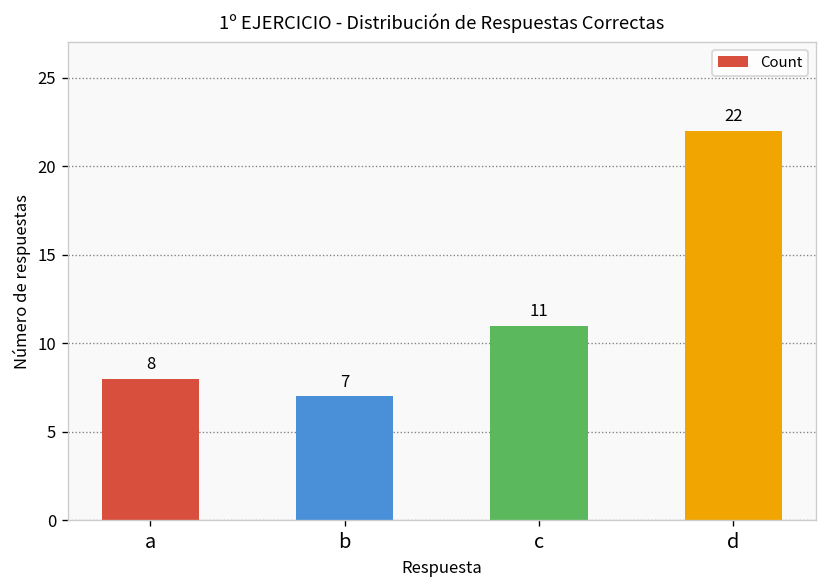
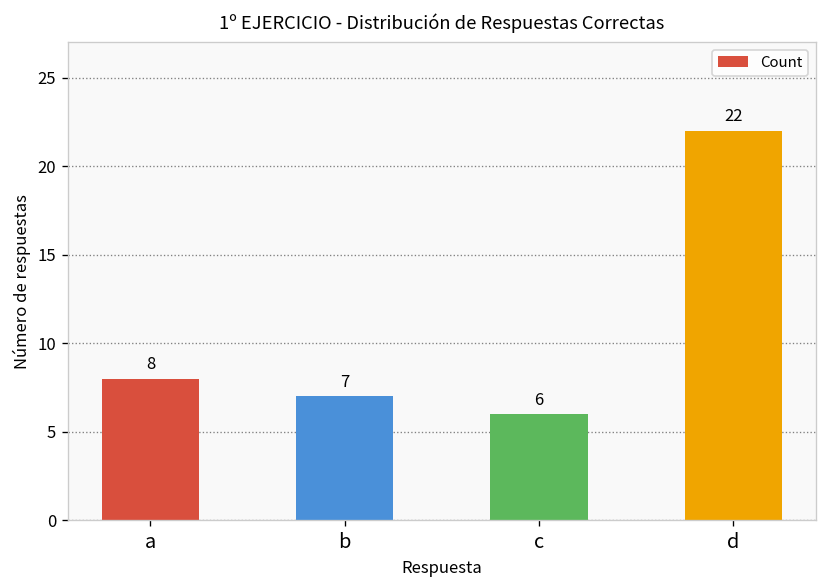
  {
    "a": 8,
    "b": 7,
-   "c": 11,
+   "c": 6,
    "d": 22
  }
